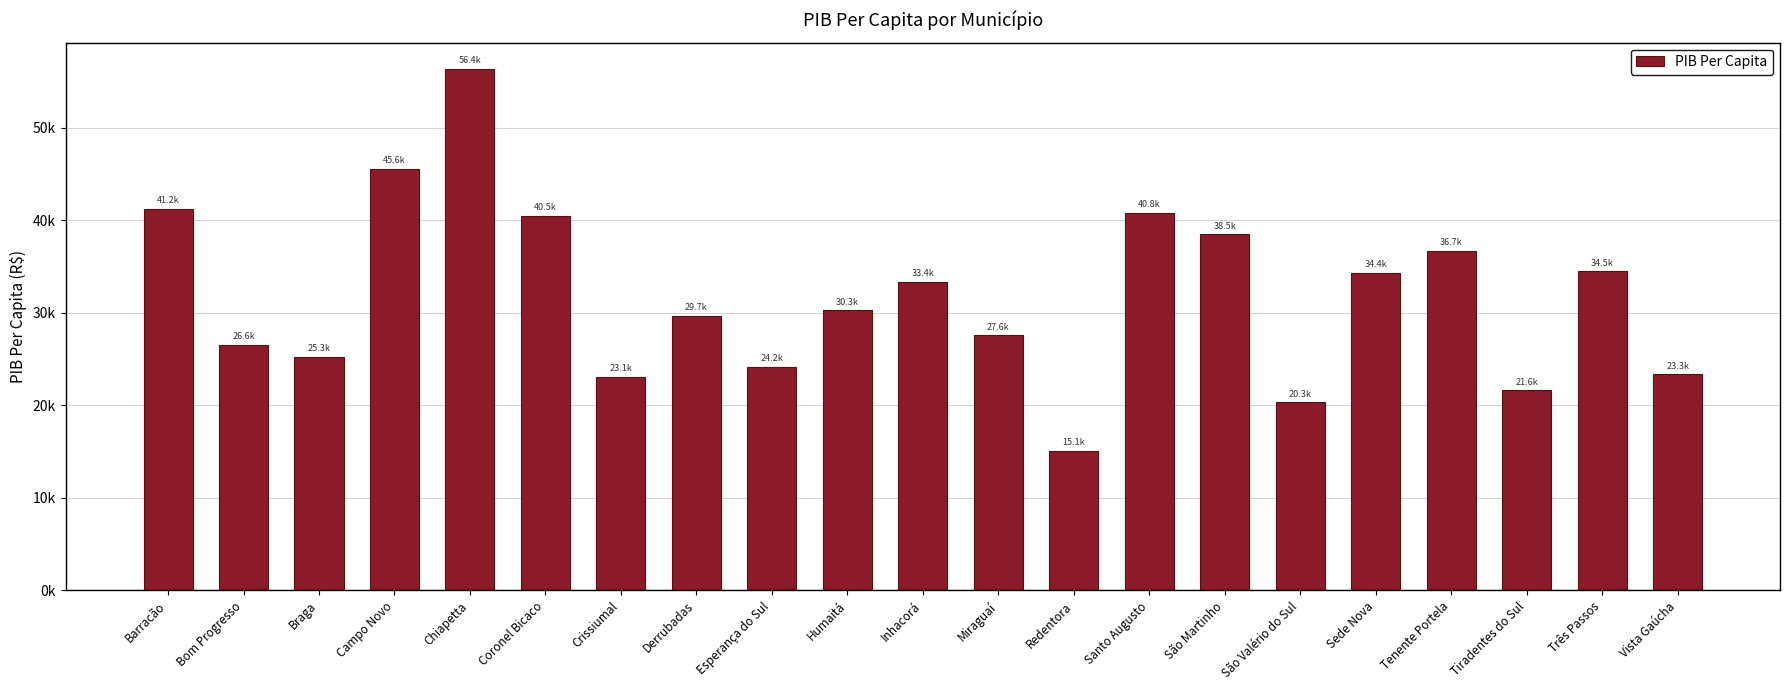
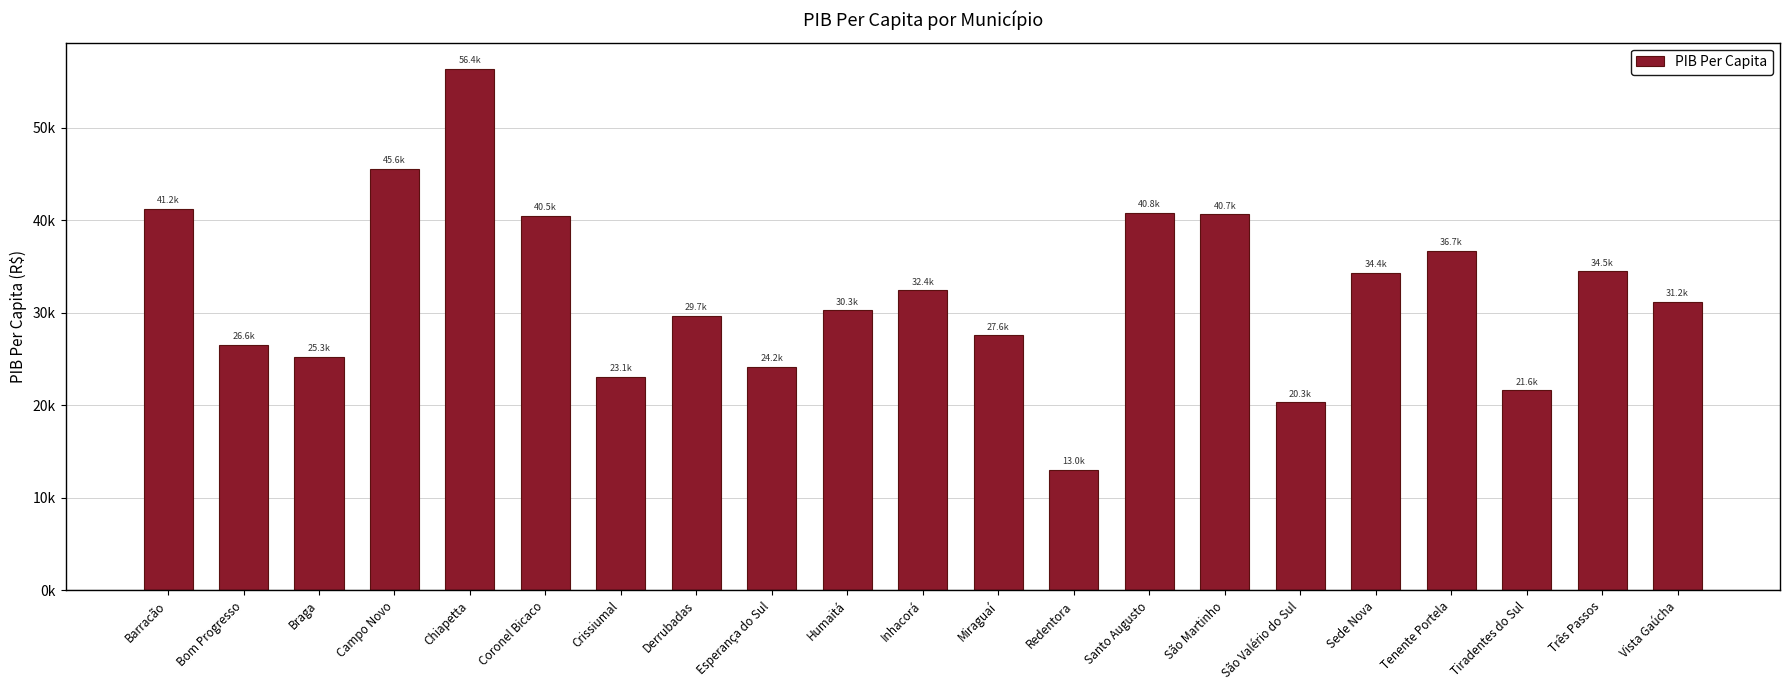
  {
    "Barracão": "41.2k",
    "Bom Progresso": "26.6k",
    "Braga": "25.3k",
    "Campo Novo": "45.6k",
    "Chiapetta": "56.4k",
    "Coronel Bicaco": "40.5k",
    "Crissiumal": "23.1k",
    "Derrubadas": "29.7k",
    "Esperança do Sul": "24.2k",
    "Humaitá": "30.3k",
-   "Inhacorá": "33.4k",
+   "Inhacorá": "32.4k",
    "Miraguaí": "27.6k",
-   "Redentora": "15.1k",
+   "Redentora": "13.0k",
    "Santo Augusto": "40.8k",
-   "São Martinho": "38.5k",
+   "São Martinho": "40.7k",
    "São Valério do Sul": "20.3k",
    "Sede Nova": "34.4k",
    "Tenente Portela": "36.7k",
    "Tiradentes do Sul": "21.6k",
    "Três Passos": "34.5k",
-   "Vista Gaúcha": "23.3k"
+   "Vista Gaúcha": "31.2k"
  }
